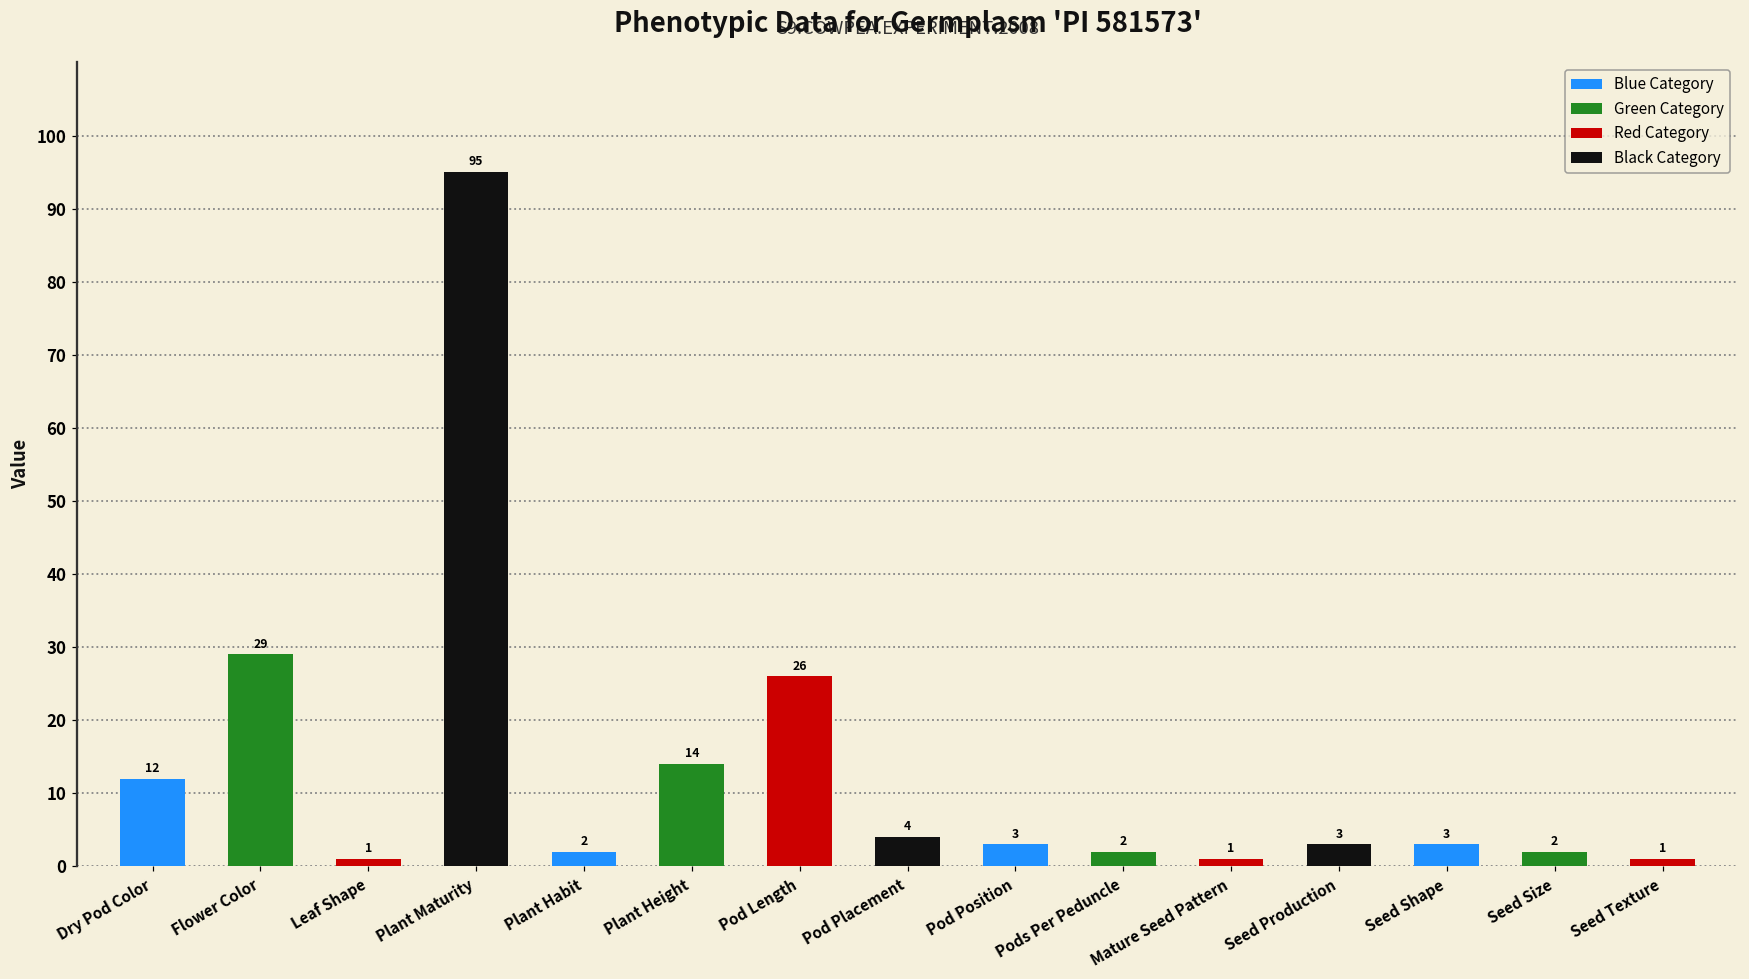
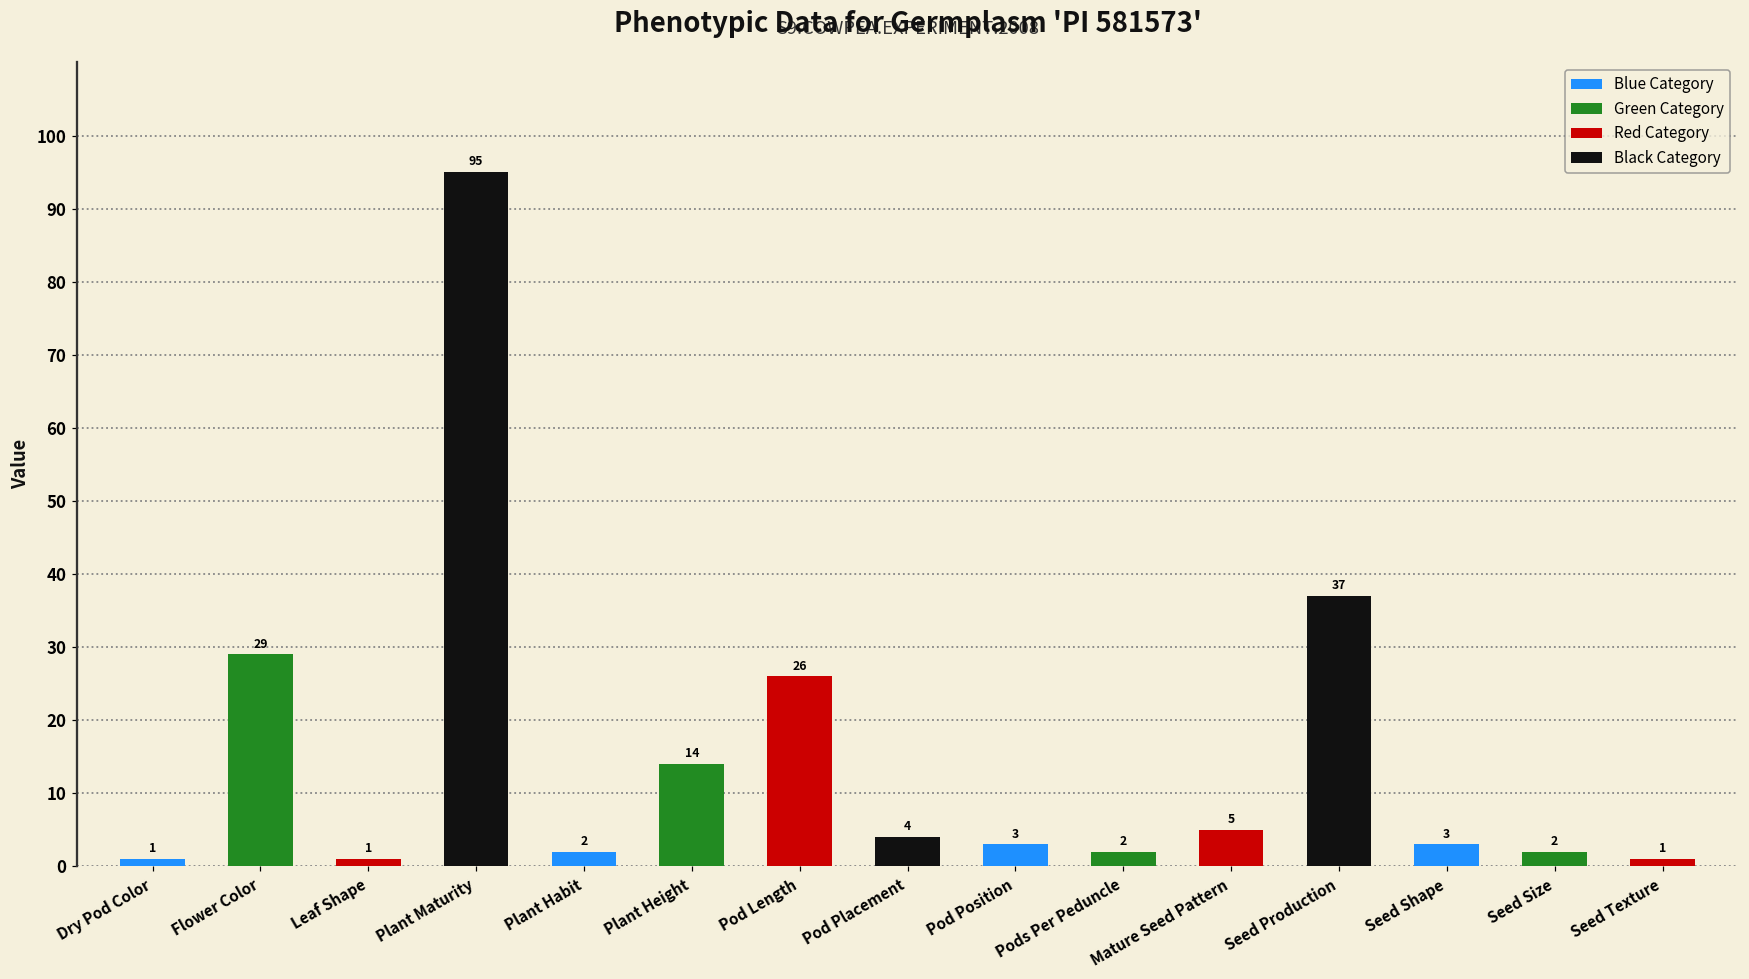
  {
-   "Dry Pod Color": 12,
+   "Dry Pod Color": 1,
    "Flower Color": 29,
    "Leaf Shape": 1,
    "Plant Maturity": 95,
    "Plant Habit": 2,
    "Plant Height": 14,
    "Pod Length": 26,
    "Pod Placement": 4,
    "Pod Position": 3,
    "Pods Per Peduncle": 2,
-   "Mature Seed Pattern": 1,
-   "Seed Production": 3,
+   "Mature Seed Pattern": 5,
+   "Seed Production": 37,
    "Seed Shape": 3,
    "Seed Size": 2,
    "Seed Texture": 1
  }
